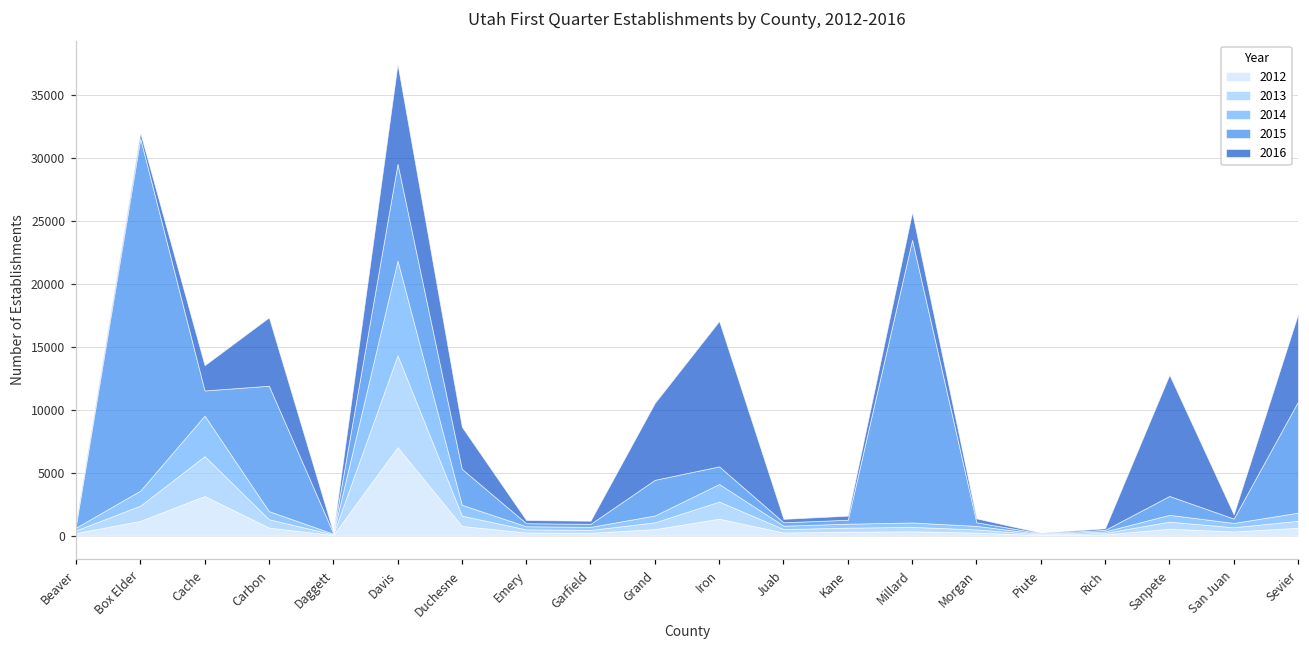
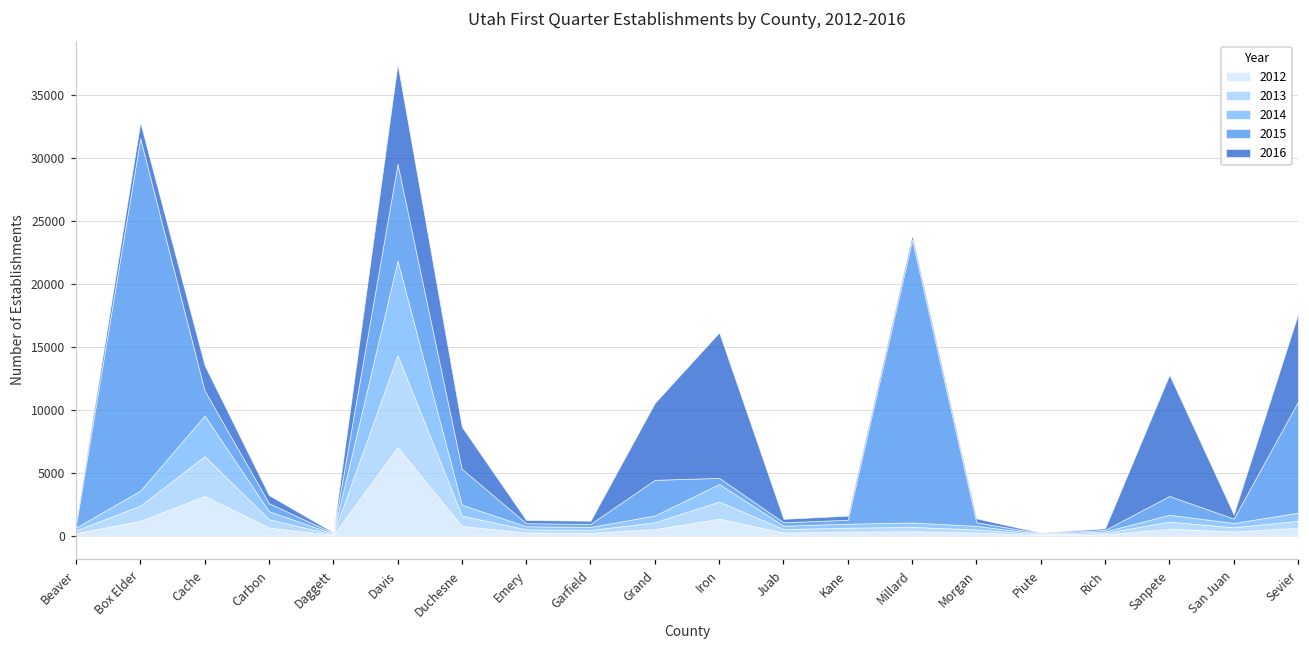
  {
    "2015": {
      "Box Elder": 28000,
      "Cache": 2000,
-     "Carbon": 10000,
+     "Carbon": 600,
      "Davis": 7700,
      "Duchesne": 2900,
      "Emery": 200,
      "Garfield": 200,
      "Grand": 2800,
-     "Iron": 1400,
+     "Iron": 500,
      "Juab": 300,
      "Kane": 300,
      "Millard": 22500,
      "Morgan": 300,
      "Sanpete": 1500,
      "San Juan": 300,
      "Sevier": 8800
    },
    "2016": {
-     "Box Elder": 400,
+     "Box Elder": 1300,
      "Cache": 2000,
-     "Carbon": 5400,
+     "Carbon": 600,
      "Davis": 7900,
      "Duchesne": 3300,
      "Emery": 300,
      "Garfield": 200,
      "Grand": 6100,
      "Iron": 11500,
      "Juab": 300,
      "Kane": 300,
-     "Millard": 2200,
+     "Millard": 400,
      "Morgan": 300,
      "Sanpete": 9600,
      "San Juan": 300,
      "Sevier": 7000
    }
  }
